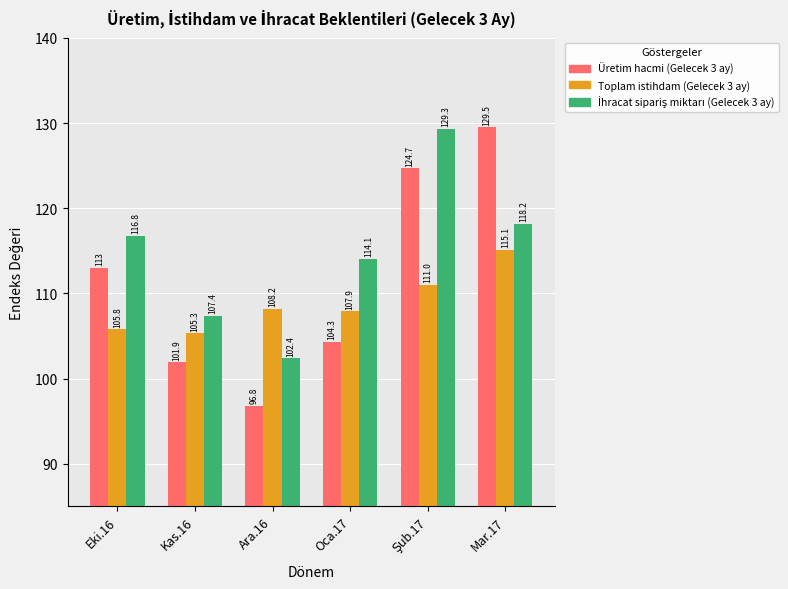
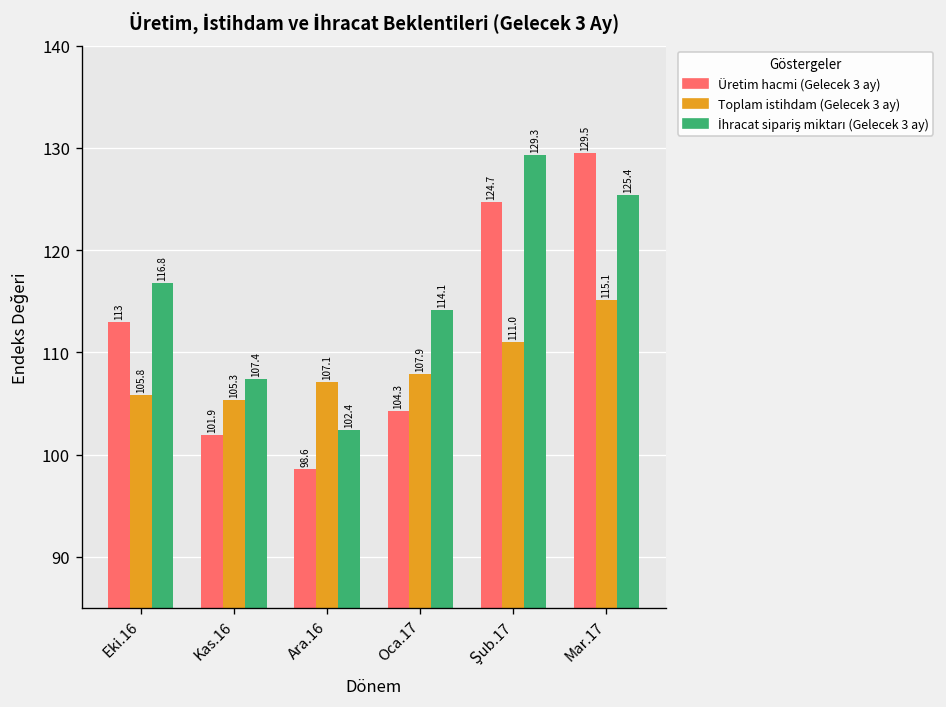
  {
    "Üretim hacmi (Gelecek 3 ay)": {
      "Eki.16": 113,
      "Kas.16": 101.9,
-     "Ara.16": 96.8,
+     "Ara.16": 98.6,
      "Oca.17": 104.3,
      "Şub.17": 124.7,
      "Mar.17": 129.5
    },
    "Toplam istihdam (Gelecek 3 ay)": {
      "Eki.16": 105.8,
      "Kas.16": 105.3,
-     "Ara.16": 108.2,
+     "Ara.16": 107.1,
      "Oca.17": 107.9,
      "Şub.17": 111.0,
      "Mar.17": 115.1
    },
    "İhracat sipariş miktarı (Gelecek 3 ay)": {
      "Eki.16": 116.8,
      "Kas.16": 107.4,
      "Ara.16": 102.4,
      "Oca.17": 114.1,
      "Şub.17": 129.3,
-     "Mar.17": 118.2
+     "Mar.17": 125.4
    }
  }
